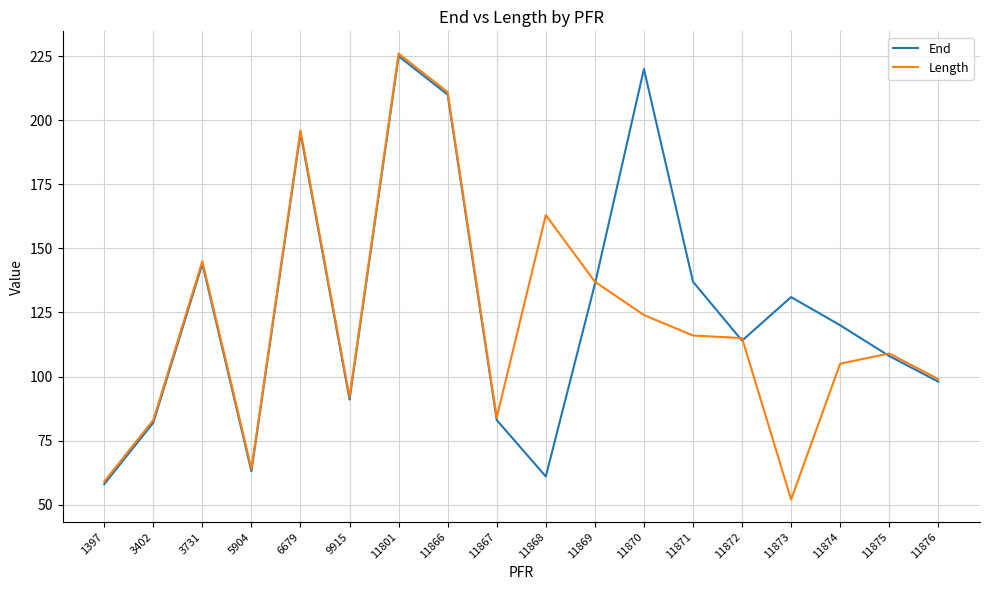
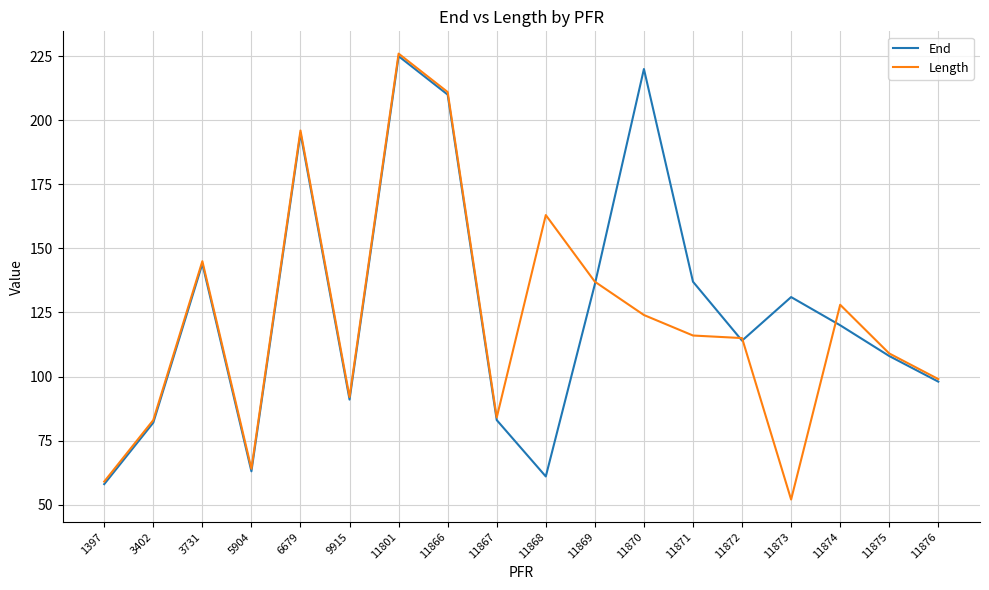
  {
    "End": {
      "3731": 144,
      "6679": 195,
      "9915": 91,
      "11801": 225,
      "11867": 83,
      "11868": 61,
      "11869": 136,
      "11870": 220,
      "11871": 137,
      "11873": 131,
      "11874": 120
    },
    "Length": {
      "3731": 145,
      "6679": 196,
      "9915": 92,
      "11801": 226,
      "11867": 84,
      "11868": 163,
      "11869": 137,
      "11870": 124,
      "11871": 116,
      "11873": 52,
-     "11874": 105
+     "11874": 128
    }
  }
